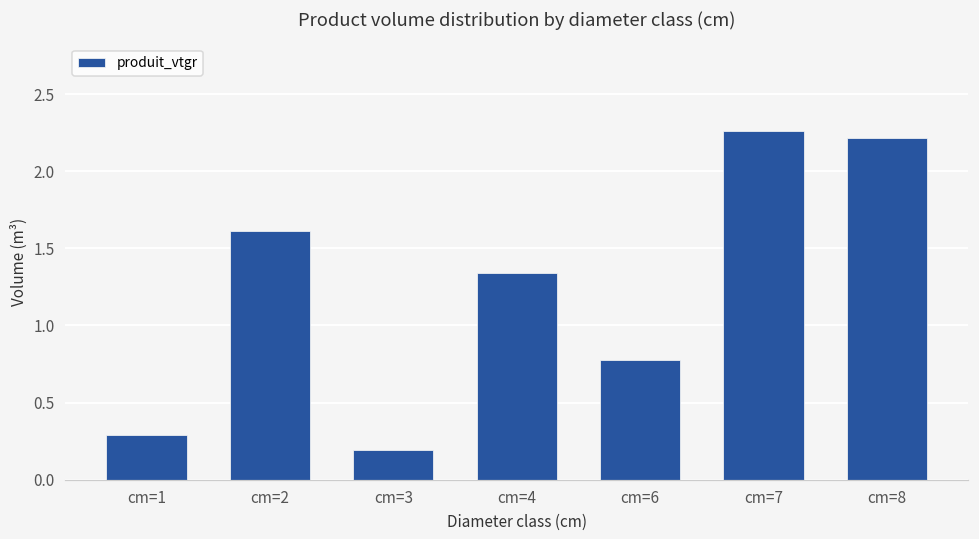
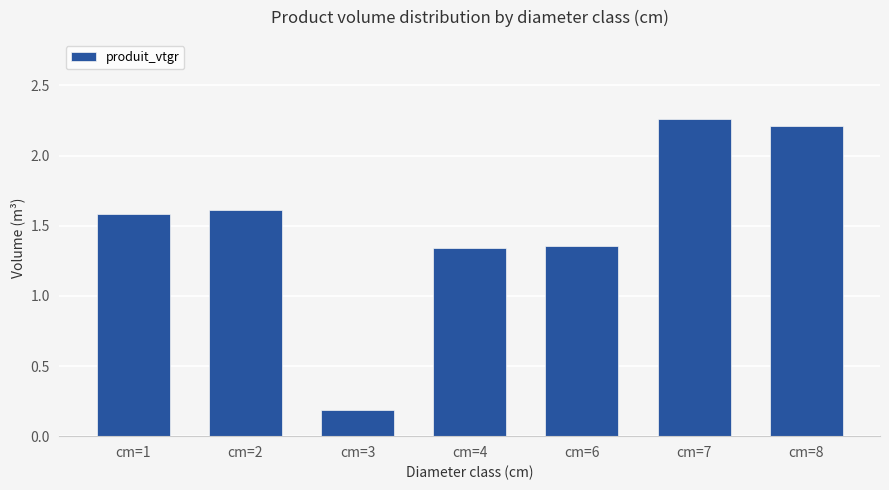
  {
-   "cm=1": 0.29,
+   "cm=1": 1.58,
    "cm=2": 1.61,
    "cm=3": 0.19,
    "cm=4": 1.34,
-   "cm=6": 0.78,
+   "cm=6": 1.36,
    "cm=7": 2.26,
    "cm=8": 2.21
  }
